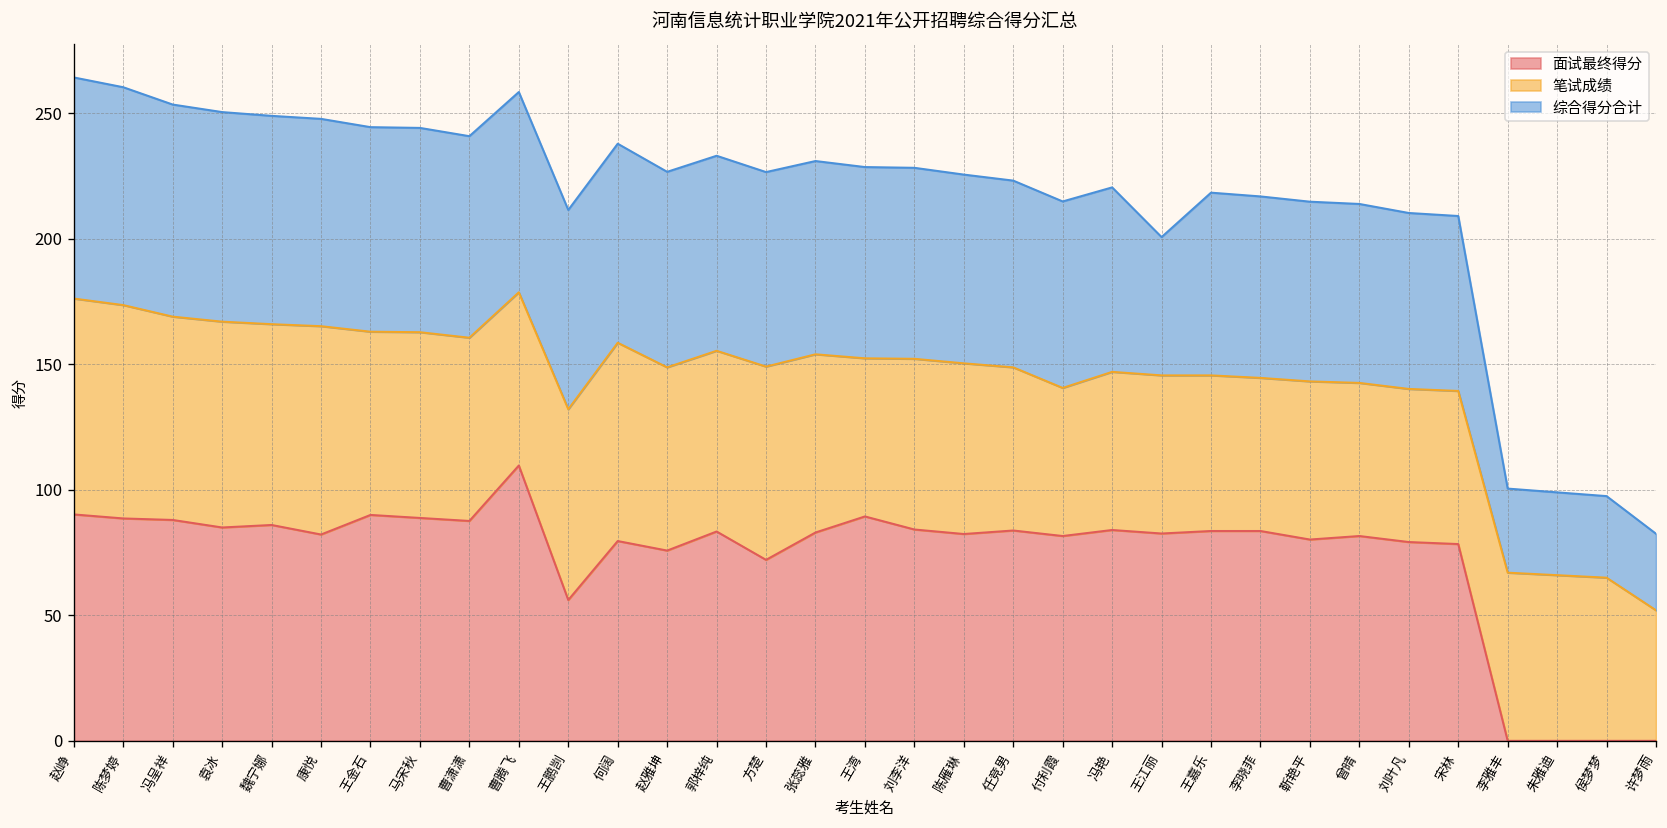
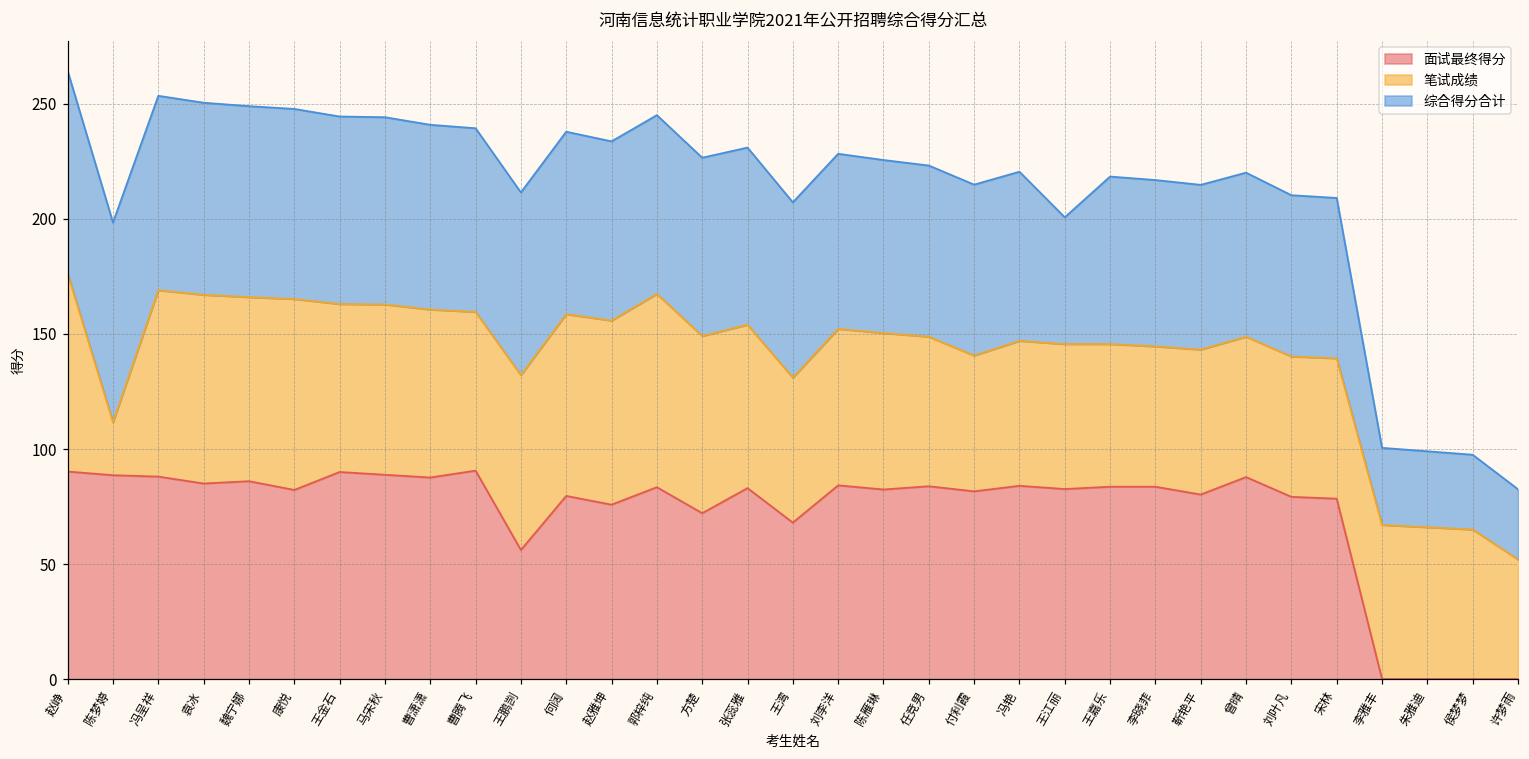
  {
    "面试最终得分": {
      "赵峥": 90,
      "陈梦婷": 89,
      "冯呈祥": 88,
      "袁冰": 85,
      "魏宁娜": 86,
      "康悦": 82,
      "王金石": 90,
      "马宋秋": 89,
      "曹潇潇": 88,
-     "曹腾飞": 110,
+     "曹腾飞": 91,
      "王鹏剀": 56,
      "何阔": 80,
      "赵雅坤": 76,
      "郭梓纯": 83,
      "方楚": 72,
      "张蕊雅": 83,
-     "王湾": 89,
+     "王湾": 68,
      "刘李洋": 84,
      "陈雁琳": 82,
      "任竞男": 84,
      "付利霞": 82,
      "冯艳": 84,
      "王江丽": 83,
      "王嘉乐": 84,
      "李晓菲": 84,
      "靳艳平": 80,
-     "曾晴": 82,
+     "曾晴": 88,
      "刘叶凡": 79,
      "宋林": 78,
      "李雅丰": 0,
      "朱雅迪": 0,
      "侯梦梦": 0,
      "许梦雨": 0
    },
    "笔试成绩": {
      "赵峥": 86,
-     "陈梦婷": 85,
+     "陈梦婷": 23,
      "冯呈祥": 81,
      "袁冰": 82,
      "魏宁娜": 80,
      "康悦": 83,
      "王金石": 73,
      "马宋秋": 74,
      "曹潇潇": 73,
      "曹腾飞": 69,
      "王鹏剀": 76,
      "何阔": 79,
-     "赵雅坤": 73,
-     "郭梓纯": 72,
+     "赵雅坤": 80,
+     "郭梓纯": 84,
      "方楚": 77,
      "张蕊雅": 71,
      "王湾": 63,
      "刘李洋": 68,
      "陈雁琳": 68,
      "任竞男": 65,
      "付利霞": 59,
      "冯艳": 63,
      "王江丽": 63,
      "王嘉乐": 62,
      "李晓菲": 61,
      "靳艳平": 63,
      "曾晴": 61,
      "刘叶凡": 61,
      "宋林": 61,
      "李雅丰": 67,
      "朱雅迪": 66,
      "侯梦梦": 65,
      "许梦雨": 52
    },
    "综合得分合计": {
      "赵峥": 88,
      "陈梦婷": 87,
      "冯呈祥": 85,
      "袁冰": 84,
      "魏宁娜": 83,
      "康悦": 83,
      "王金石": 82,
      "马宋秋": 81,
      "曹潇潇": 80,
      "曹腾飞": 80,
      "王鹏剀": 79,
      "何阔": 79,
      "赵雅坤": 78,
      "郭梓纯": 78,
      "方楚": 78,
      "张蕊雅": 77,
      "王湾": 76,
      "刘李洋": 76,
      "陈雁琳": 75,
      "任竞男": 74,
      "付利霞": 74,
      "冯艳": 74,
      "王江丽": 55,
      "王嘉乐": 73,
      "李晓菲": 72,
      "靳艳平": 72,
      "曾晴": 71,
      "刘叶凡": 70,
      "宋林": 70,
      "李雅丰": 34,
      "朱雅迪": 33,
      "侯梦梦": 33,
      "许梦雨": 31
    }
  }
